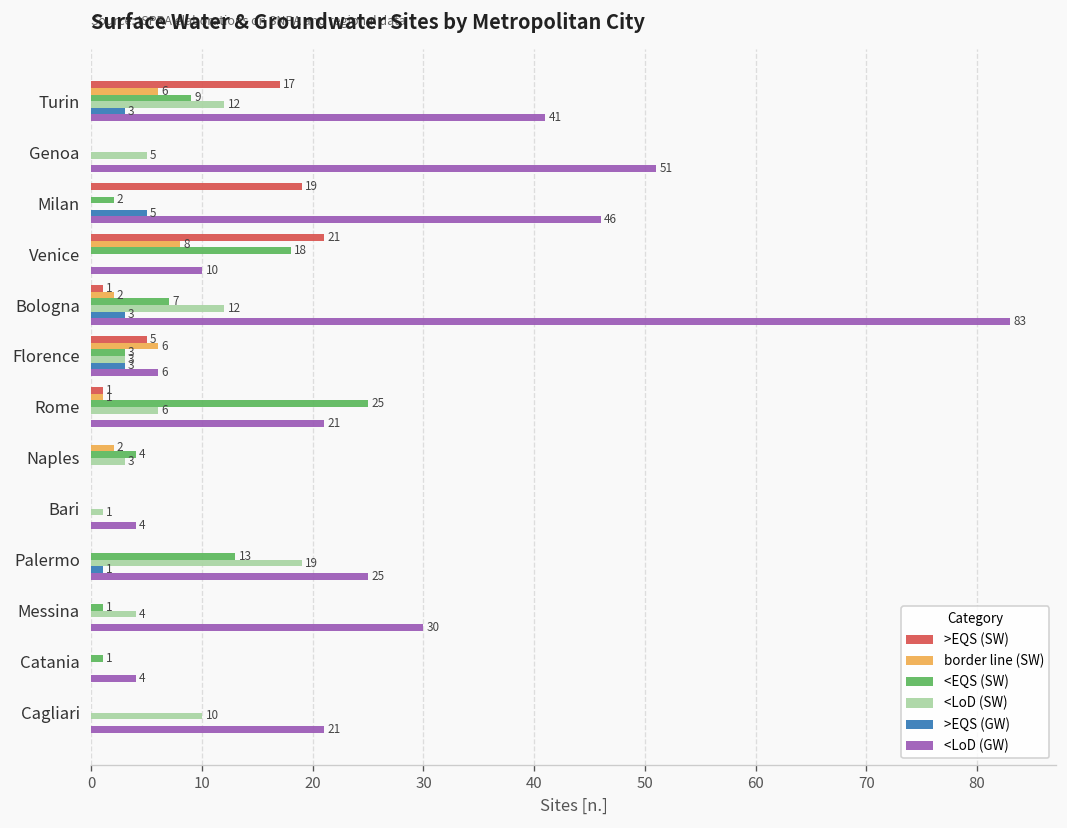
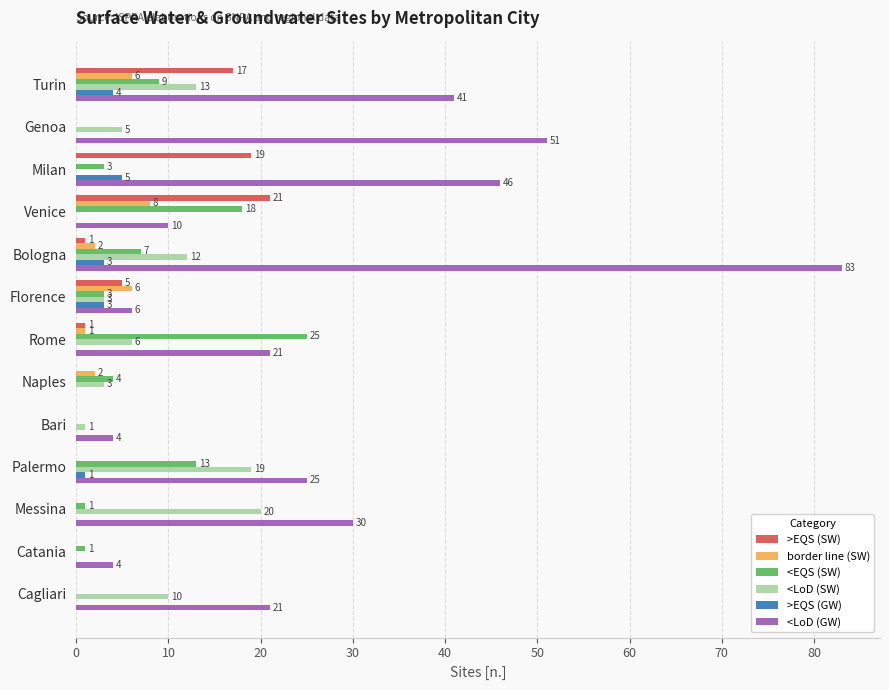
  {
    ">EQS (SW)": {
      "Turin": 17,
      "Milan": 19,
      "Venice": 21,
      "Bologna": 1,
      "Florence": 5
    },
    "border line (SW)": {
      "Turin": 6,
      "Venice": 8,
      "Bologna": 2,
      "Florence": 6,
      "Naples": 2
    },
    "<EQS (SW)": {
      "Turin": 9,
-     "Milan": 2,
+     "Milan": 3,
      "Venice": 18,
      "Bologna": 7,
      "Rome": 25,
      "Naples": 4,
      "Palermo": 13,
      "Messina": 1,
      "Catania": 1
    },
    "<LoD (SW)": {
-     "Turin": 12,
+     "Turin": 13,
      "Genoa": 5,
      "Bologna": 12,
      "Rome": 6,
      "Naples": 3,
      "Bari": 1,
      "Palermo": 19,
-     "Messina": 4,
+     "Messina": 20,
      "Cagliari": 10
    },
    ">EQS (GW)": {
-     "Turin": 3,
+     "Turin": 4,
      "Milan": 5,
      "Bologna": 3,
      "Palermo": 1
    },
    "<LoD (GW)": {
      "Turin": 41,
      "Genoa": 51,
      "Milan": 46,
      "Venice": 10,
      "Bologna": 83,
      "Florence": 6,
      "Rome": 21,
      "Bari": 4,
      "Palermo": 25,
      "Messina": 30,
      "Catania": 4,
      "Cagliari": 21
    }
  }
